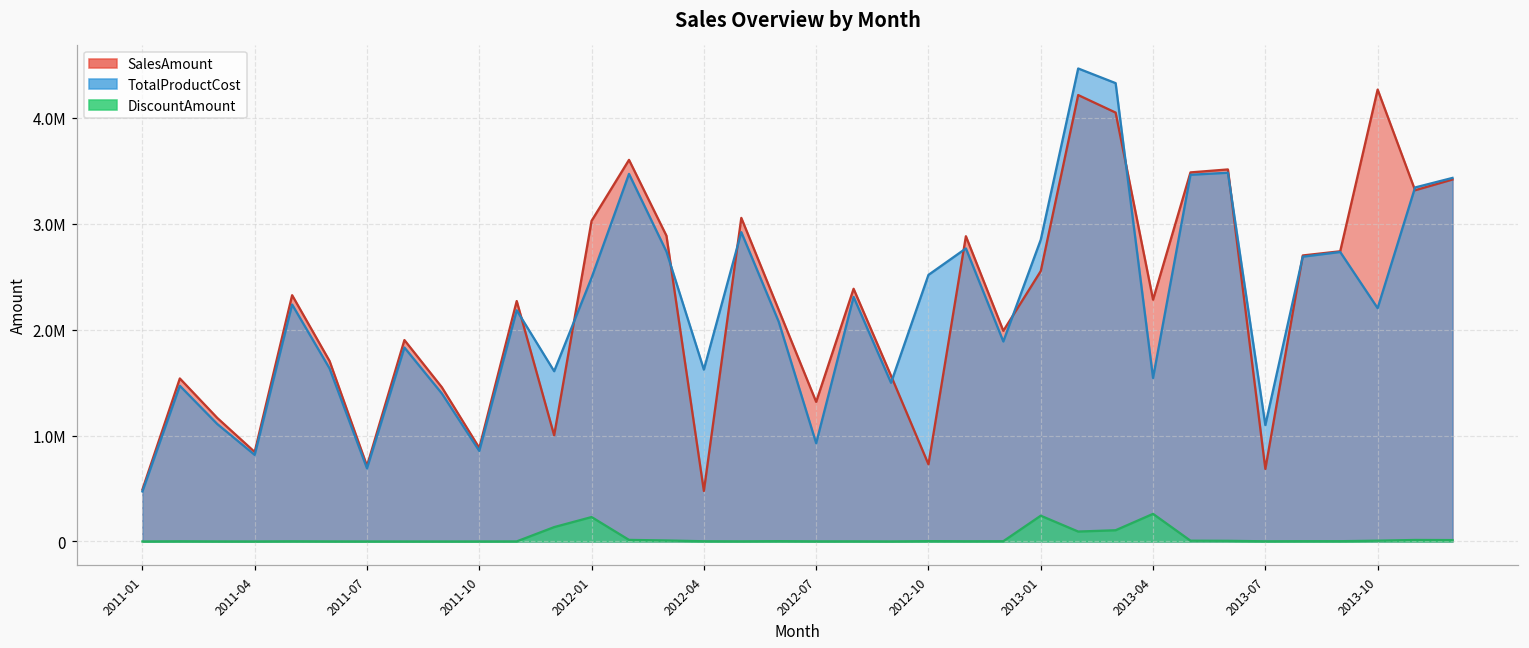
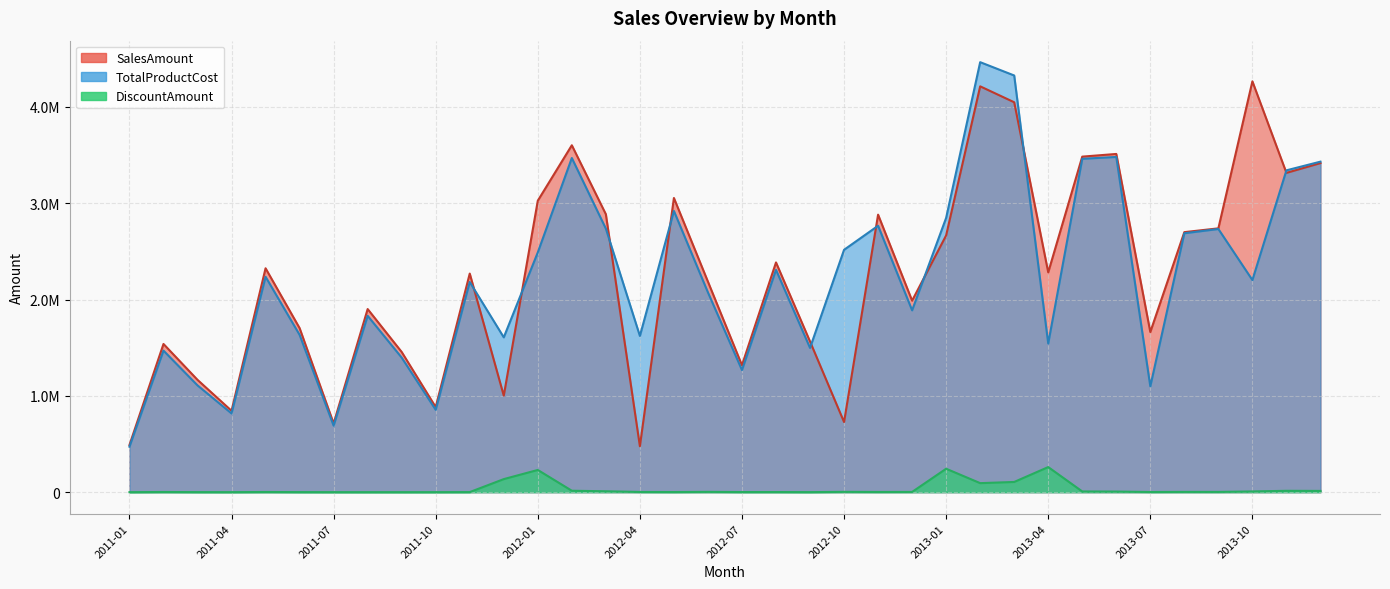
  {
    "SalesAmount": {
      "2011-04": 800000,
      "2011-10": 900000,
      "2012-01": 3000000,
      "2012-04": 500000,
      "2012-07": 1300000,
      "2012-10": 700000,
-     "2013-01": 2600000,
+     "2013-01": 2700000,
      "2013-04": 2300000,
-     "2013-07": 700000,
+     "2013-07": 1700000,
      "2013-10": 4300000
    },
    "TotalProductCost": {
      "2011-04": 800000,
      "2011-10": 900000,
      "2012-01": 2500000,
      "2012-04": 1600000,
-     "2012-07": 900000,
+     "2012-07": 1300000,
      "2012-10": 2500000,
      "2013-01": 2800000,
      "2013-04": 1500000,
      "2013-07": 1100000,
      "2013-10": 2200000
    },
    "DiscountAmount": {
      "2011-01": 0,
      "2011-04": 0,
      "2011-07": 0,
      "2011-10": 0,
      "2012-01": 200000,
      "2012-04": 0,
      "2012-07": 0,
      "2012-10": 0,
      "2013-01": 200000,
      "2013-04": 300000,
      "2013-07": 0,
      "2013-10": 0
    }
  }
